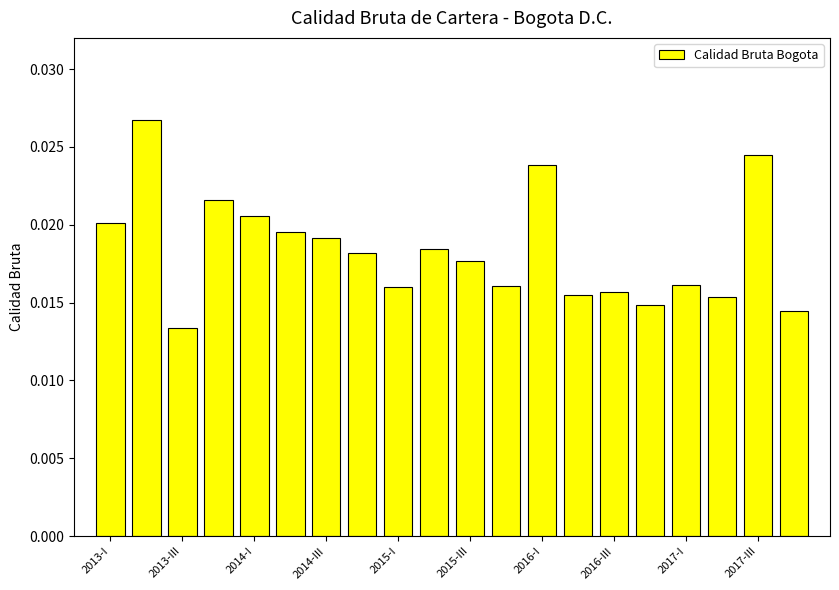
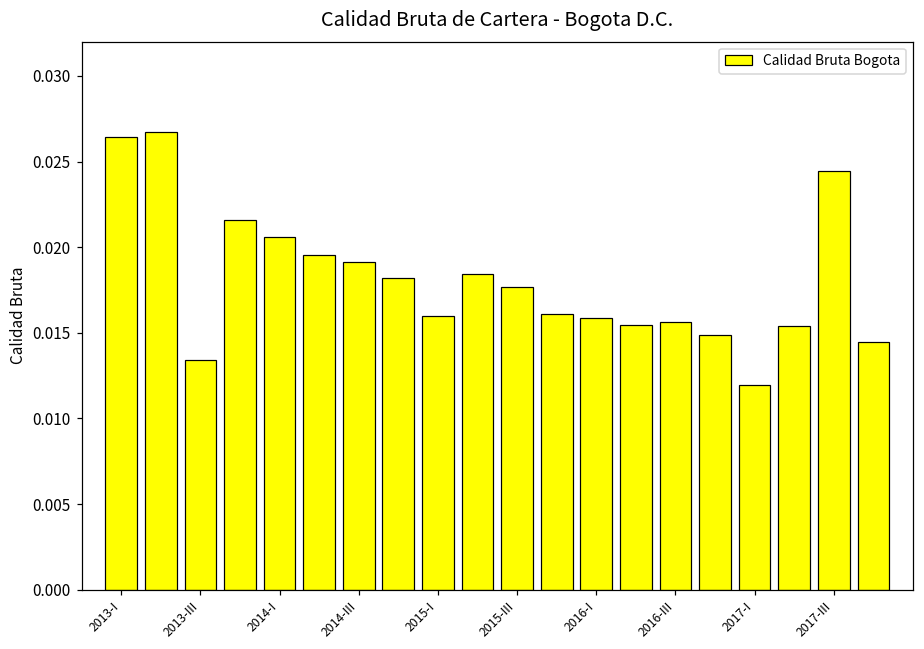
  {
-   "2013-I": 0.0201,
+   "2013-I": 0.0264,
    "2013-III": 0.0134,
    "2014-I": 0.0206,
    "2014-III": 0.0191,
    "2015-I": 0.0160,
    "2015-III": 0.0177,
-   "2016-I": 0.0239,
+   "2016-I": 0.0158,
    "2016-III": 0.0157,
-   "2017-I": 0.0161,
+   "2017-I": 0.0120,
    "2017-III": 0.0245
  }
